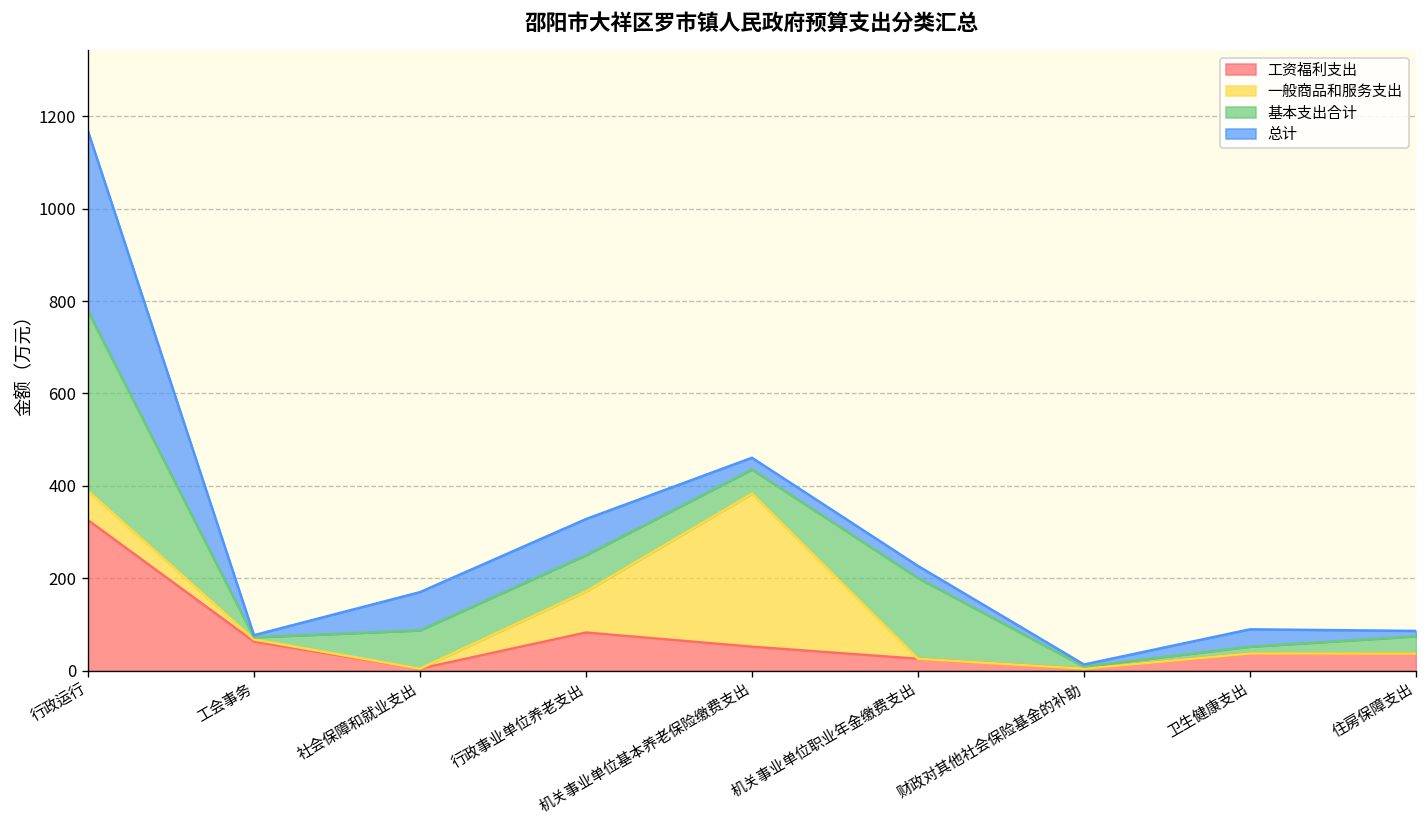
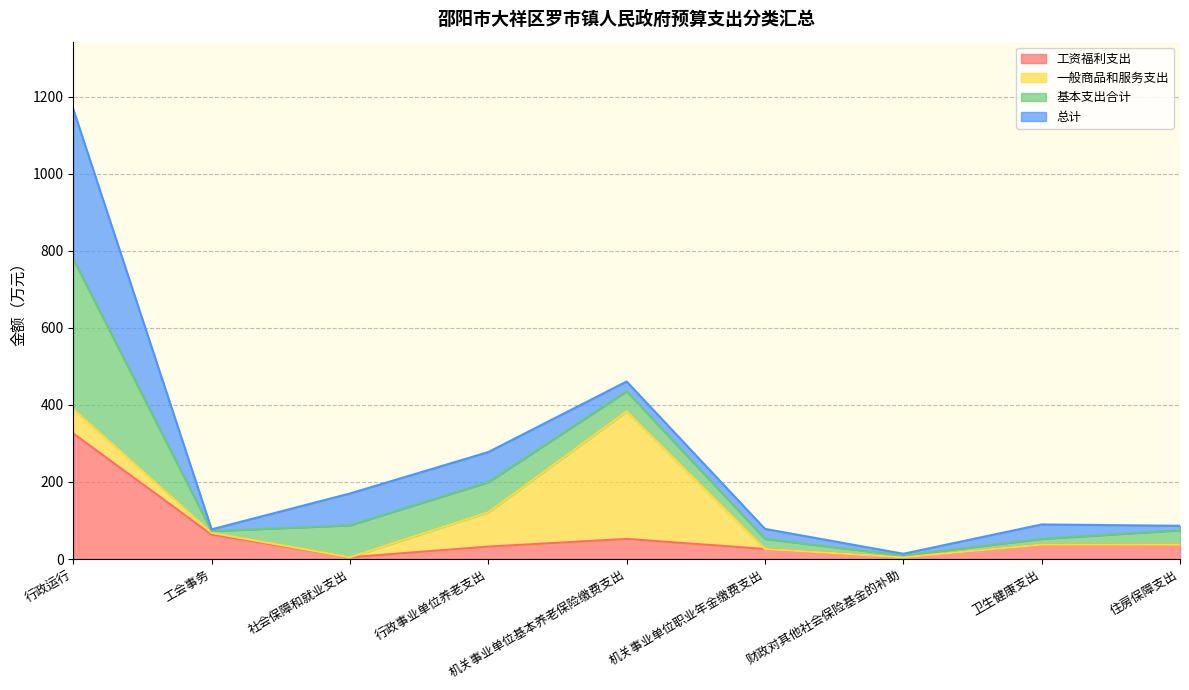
  {
    "工资福利支出": {
      "行政运行": 330,
-     "行政事业单位养老支出": 80,
+     "行政事业单位养老支出": 30,
      "机关事业单位基本养老保险缴费支出": 50
    },
    "一般商品和服务支出": {
      "行政运行": 60,
      "行政事业单位养老支出": 90,
      "机关事业单位基本养老保险缴费支出": 330
    },
    "基本支出合计": {
      "行政运行": 390,
      "社会保障和就业支出": 80,
      "行政事业单位养老支出": 80,
      "机关事业单位基本养老保险缴费支出": 50,
-     "机关事业单位职业年金缴费支出": 170,
+     "机关事业单位职业年金缴费支出": 30,
      "卫生健康支出": 10,
      "住房保障支出": 40
    },
    "总计": {
      "行政运行": 390,
      "社会保障和就业支出": 80,
      "行政事业单位养老支出": 80,
      "机关事业单位基本养老保险缴费支出": 30,
      "机关事业单位职业年金缴费支出": 30,
      "卫生健康支出": 40,
      "住房保障支出": 10
    }
  }
